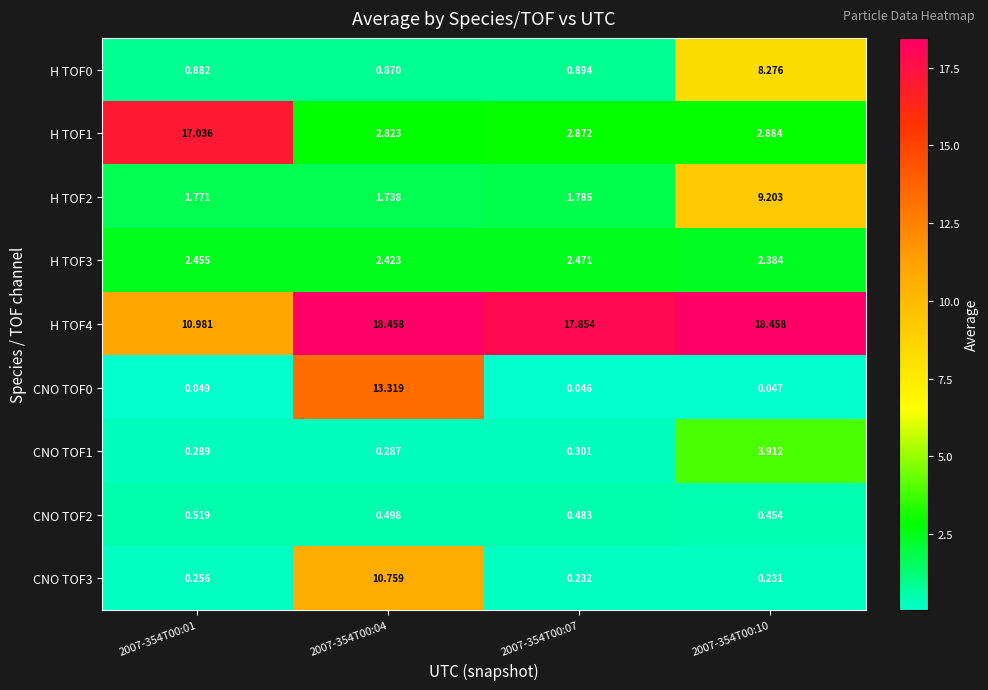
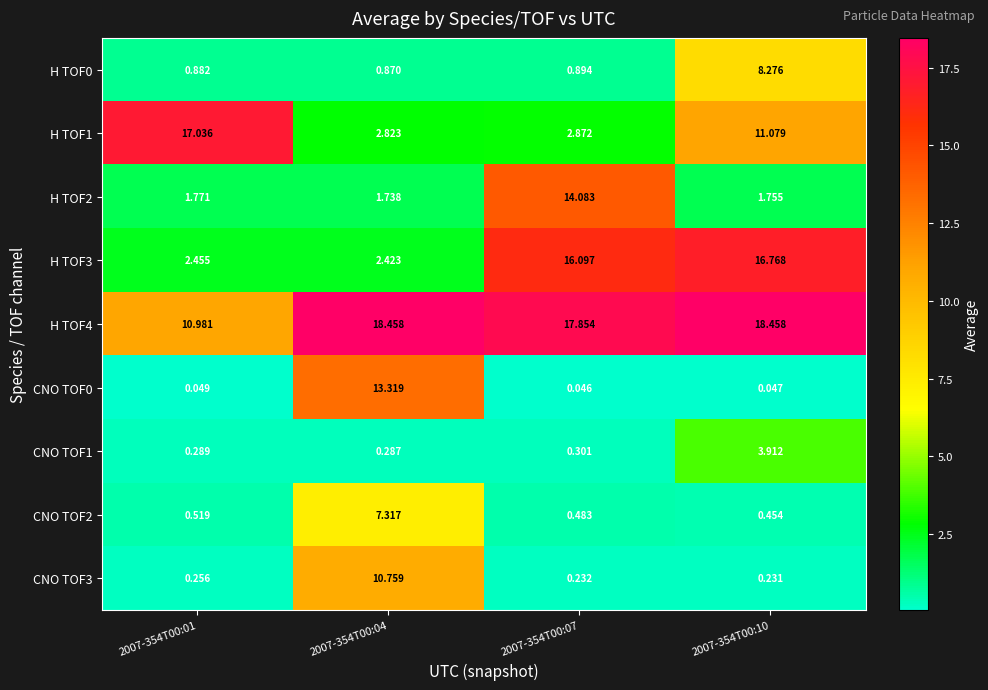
  {
    "H TOF0": {
      "2007-354T00:01": 0.882,
      "2007-354T00:04": 0.870,
      "2007-354T00:07": 0.894,
      "2007-354T00:10": 8.276
    },
    "H TOF1": {
      "2007-354T00:01": 17.036,
      "2007-354T00:04": 2.823,
      "2007-354T00:07": 2.872,
-     "2007-354T00:10": 2.884
+     "2007-354T00:10": 11.079
    },
    "H TOF2": {
      "2007-354T00:01": 1.771,
      "2007-354T00:04": 1.738,
-     "2007-354T00:07": 1.785,
-     "2007-354T00:10": 9.203
+     "2007-354T00:07": 14.083,
+     "2007-354T00:10": 1.755
    },
    "H TOF3": {
      "2007-354T00:01": 2.455,
      "2007-354T00:04": 2.423,
-     "2007-354T00:07": 2.471,
-     "2007-354T00:10": 2.384
+     "2007-354T00:07": 16.097,
+     "2007-354T00:10": 16.768
    },
    "H TOF4": {
      "2007-354T00:01": 10.981,
      "2007-354T00:04": 18.458,
      "2007-354T00:07": 17.854,
      "2007-354T00:10": 18.458
    },
    "CNO TOF0": {
      "2007-354T00:01": 0.049,
      "2007-354T00:04": 13.319,
      "2007-354T00:07": 0.046,
      "2007-354T00:10": 0.047
    },
    "CNO TOF1": {
      "2007-354T00:01": 0.289,
      "2007-354T00:04": 0.287,
      "2007-354T00:07": 0.301,
      "2007-354T00:10": 3.912
    },
    "CNO TOF2": {
      "2007-354T00:01": 0.519,
-     "2007-354T00:04": 0.498,
+     "2007-354T00:04": 7.317,
      "2007-354T00:07": 0.483,
      "2007-354T00:10": 0.454
    },
    "CNO TOF3": {
      "2007-354T00:01": 0.256,
      "2007-354T00:04": 10.759,
      "2007-354T00:07": 0.232,
      "2007-354T00:10": 0.231
    }
  }
